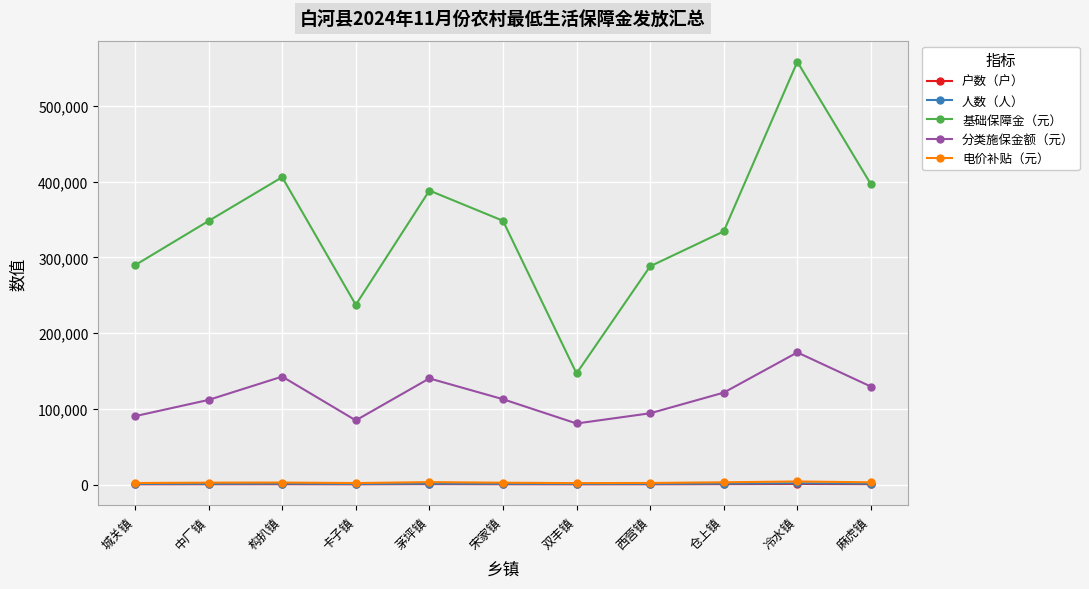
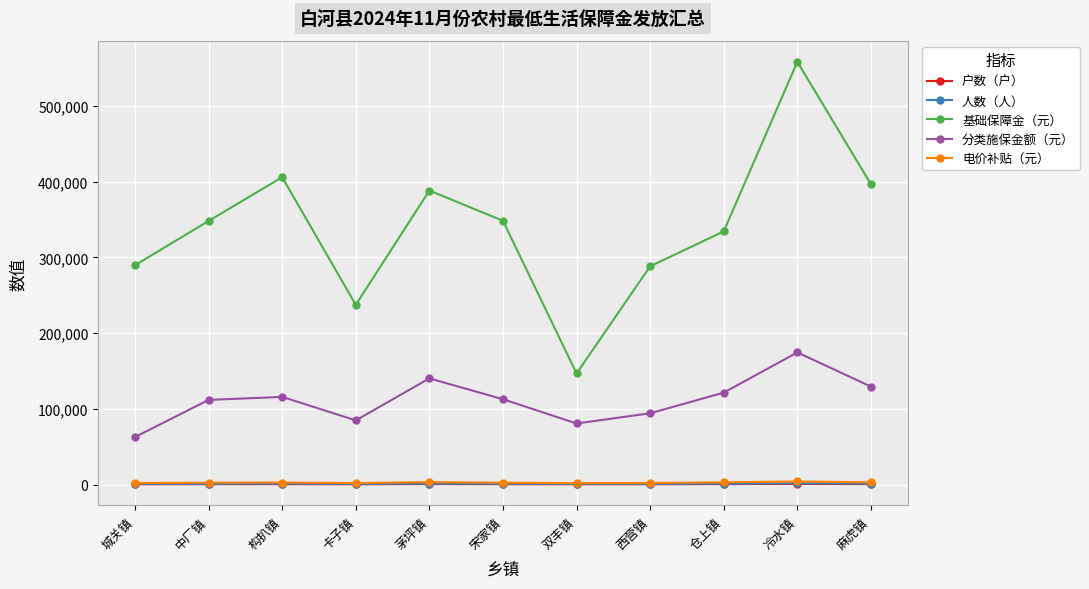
  {
    "基础保障金（元）": {
      "城关镇": "290,000",
      "中厂镇": "350,000",
      "构扒镇": "410,000",
      "卡子镇": "240,000",
      "茅坪镇": "390,000",
      "宋家镇": "350,000",
      "双丰镇": "150,000",
      "西营镇": "290,000",
      "仓上镇": "330,000",
      "冷水镇": "560,000",
      "麻虎镇": "400,000"
    },
    "分类施保金额（元）": {
-     "城关镇": "90,000",
+     "城关镇": "60,000",
      "中厂镇": "110,000",
-     "构扒镇": "140,000",
+     "构扒镇": "120,000",
      "卡子镇": "80,000",
      "茅坪镇": "140,000",
      "宋家镇": "110,000",
      "双丰镇": "80,000",
      "西营镇": "90,000",
      "仓上镇": "120,000",
      "冷水镇": "170,000",
      "麻虎镇": "130,000"
    }
  }
